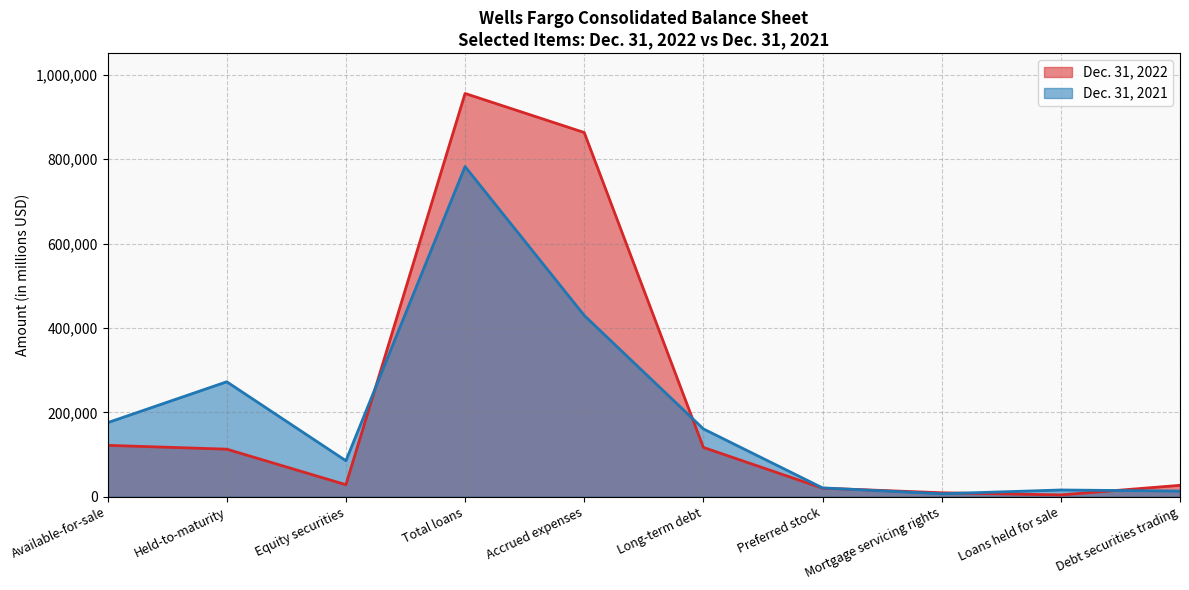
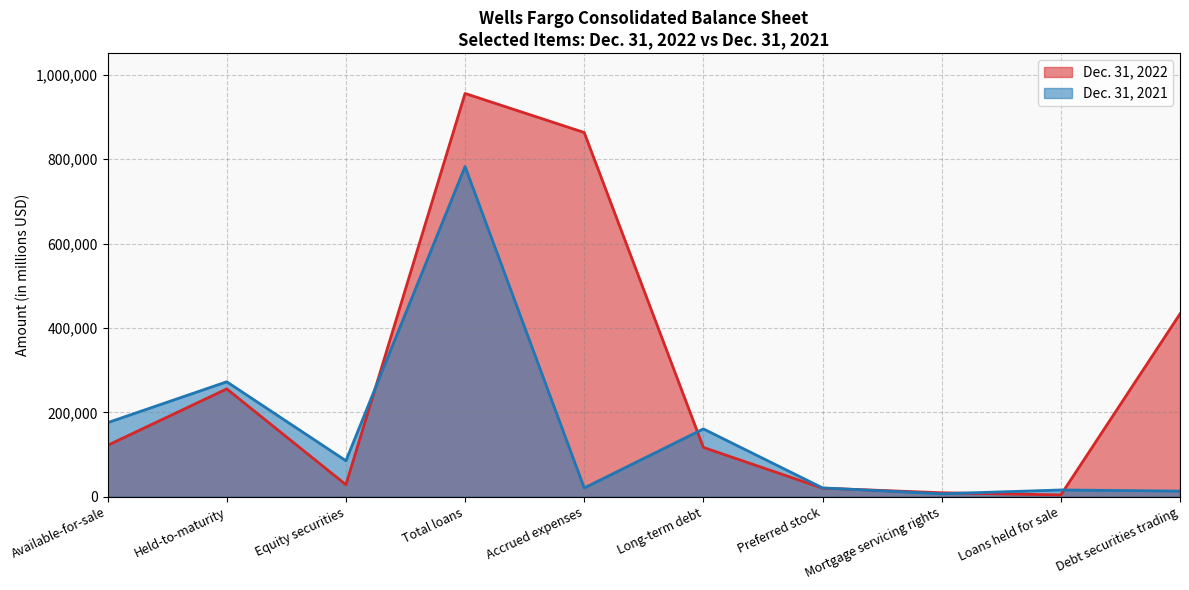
  {
    "Dec. 31, 2022": {
      "Available-for-sale": "120,000",
-     "Held-to-maturity": "110,000",
+     "Held-to-maturity": "260,000",
      "Equity securities": "30,000",
      "Total loans": "960,000",
      "Accrued expenses": "860,000",
      "Long-term debt": "120,000",
      "Loans held for sale": "0",
-     "Debt securities trading": "30,000"
+     "Debt securities trading": "430,000"
    },
    "Dec. 31, 2021": {
      "Available-for-sale": "180,000",
      "Held-to-maturity": "270,000",
      "Equity securities": "90,000",
      "Total loans": "780,000",
-     "Accrued expenses": "430,000",
+     "Accrued expenses": "20,000",
      "Long-term debt": "160,000",
      "Loans held for sale": "20,000",
      "Debt securities trading": "10,000"
    }
  }
